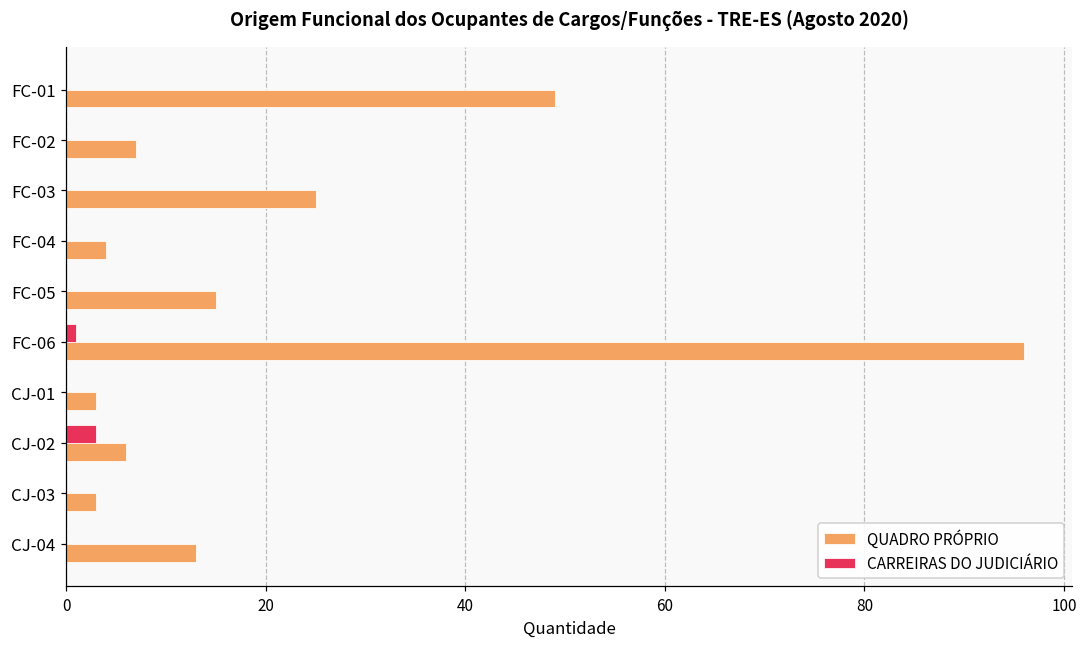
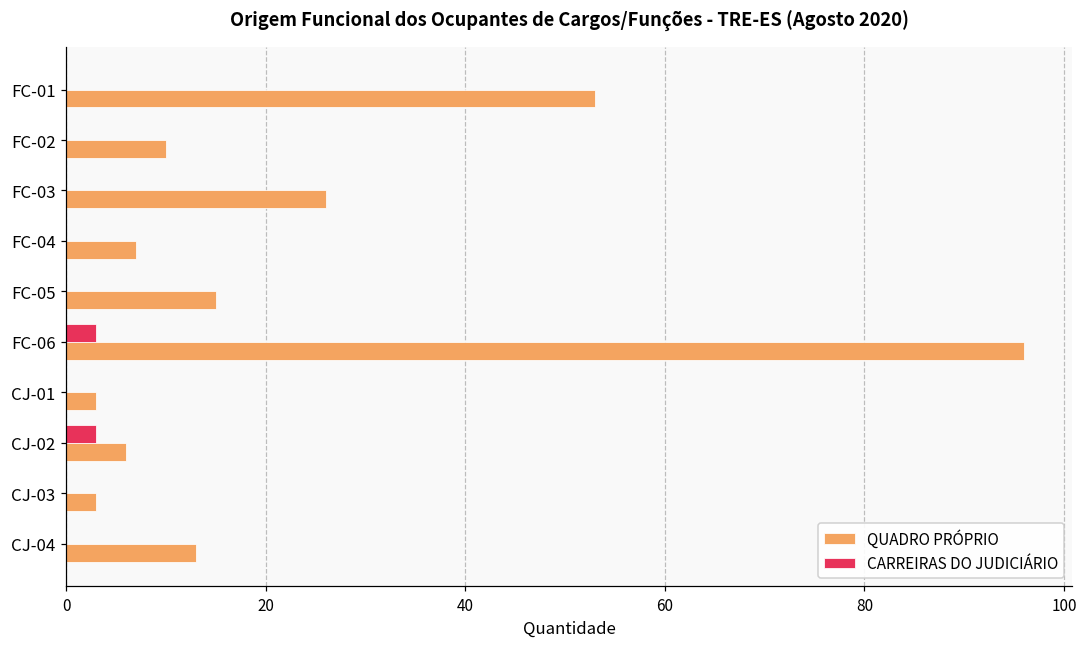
  {
    "QUADRO PRÓPRIO": {
-     "FC-01": 49,
-     "FC-02": 7,
-     "FC-03": 25,
-     "FC-04": 4,
+     "FC-01": 53,
+     "FC-02": 10,
+     "FC-03": 26,
+     "FC-04": 7,
      "FC-05": 15,
      "FC-06": 96,
      "CJ-01": 3,
      "CJ-02": 6,
      "CJ-03": 3,
      "CJ-04": 13
    },
    "CARREIRAS DO JUDICIÁRIO": {
      "FC-01": 0,
      "FC-02": 0,
      "FC-03": 0,
      "FC-04": 0,
      "FC-05": 0,
-     "FC-06": 1,
+     "FC-06": 3,
      "CJ-01": 0,
      "CJ-02": 3,
      "CJ-03": 0,
      "CJ-04": 0
    }
  }
